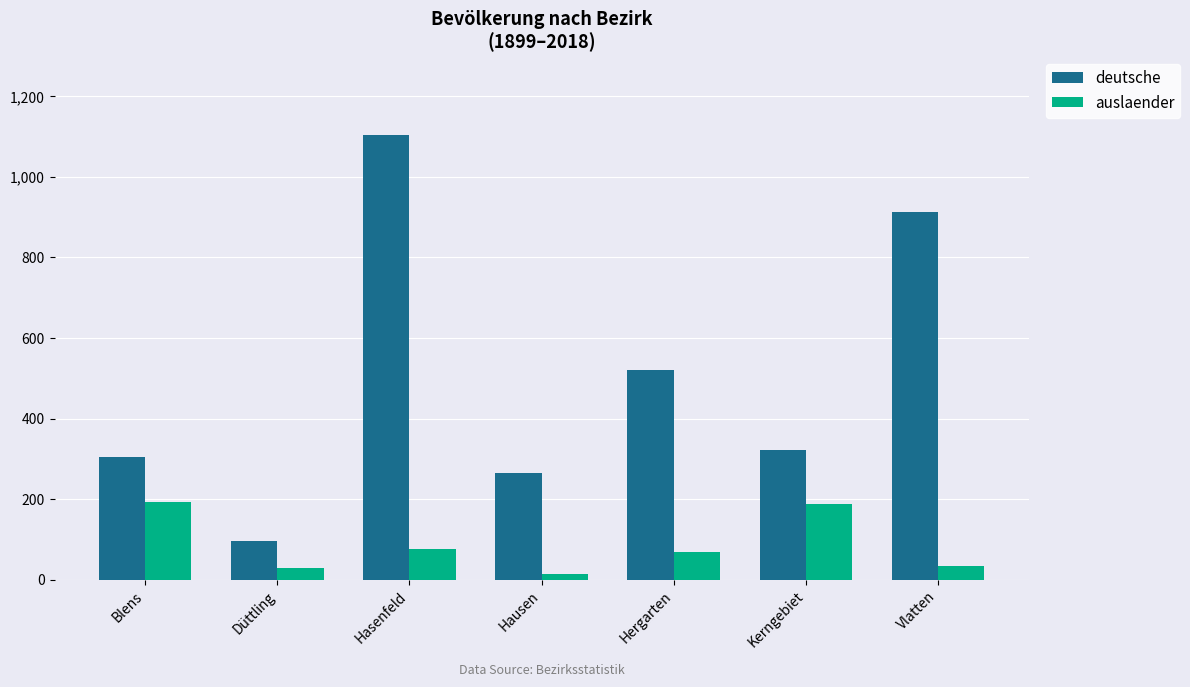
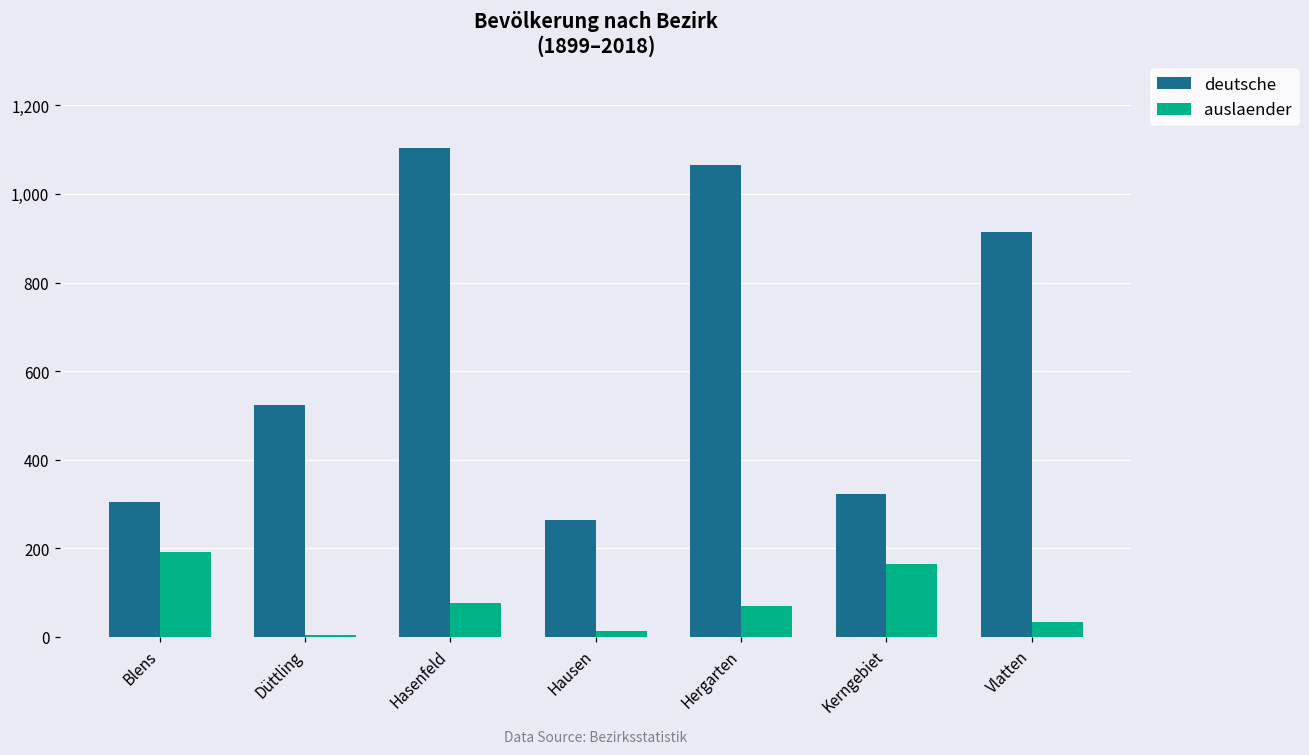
  {
    "deutsche": {
      "Blens": "300",
-     "Düttling": "100",
+     "Düttling": "520",
      "Hasenfeld": "1,100",
      "Hausen": "270",
-     "Hergarten": "520",
+     "Hergarten": "1,070",
      "Kerngebiet": "320",
      "Vlatten": "910"
    },
    "auslaender": {
      "Blens": "190",
-     "Düttling": "30",
+     "Düttling": "0",
      "Hasenfeld": "80",
      "Hausen": "10",
      "Hergarten": "70",
-     "Kerngebiet": "190",
+     "Kerngebiet": "160",
      "Vlatten": "40"
    }
  }
